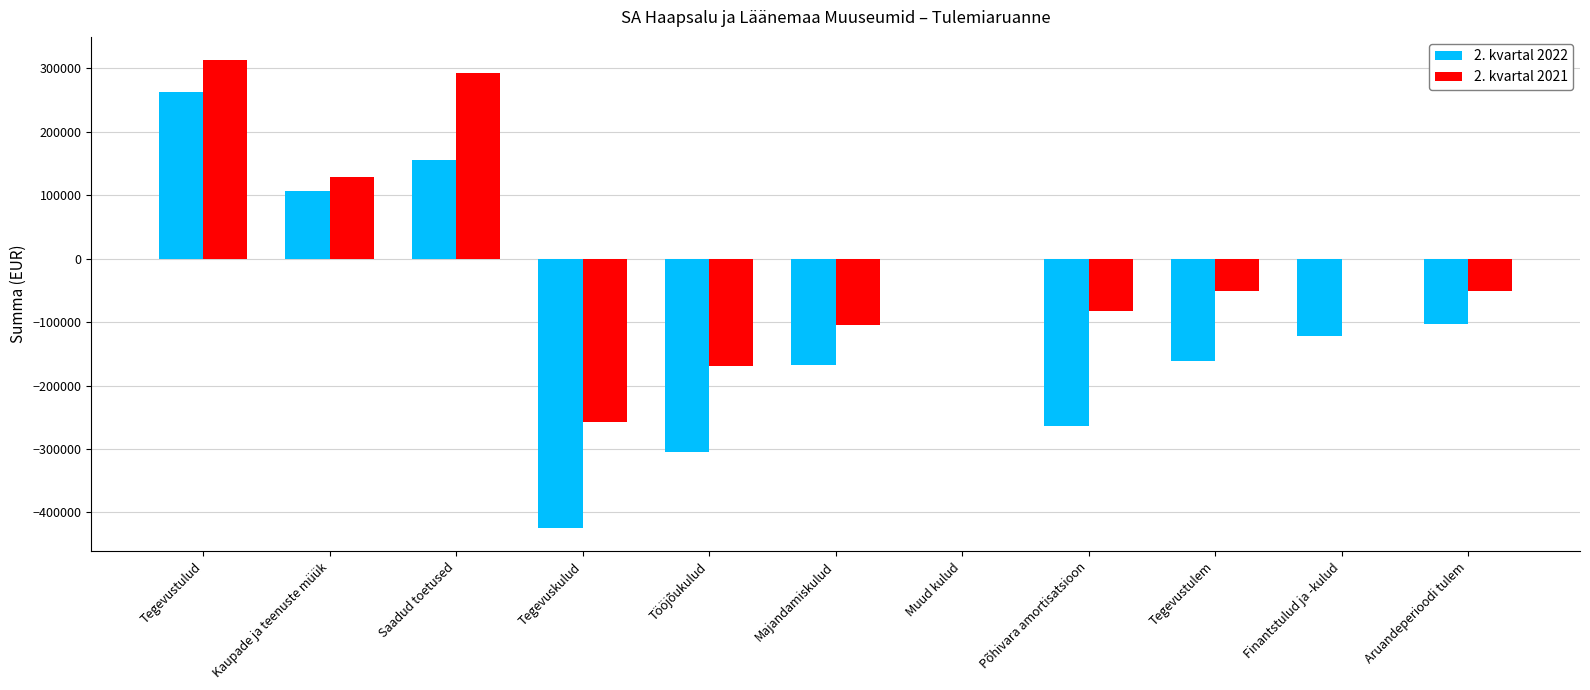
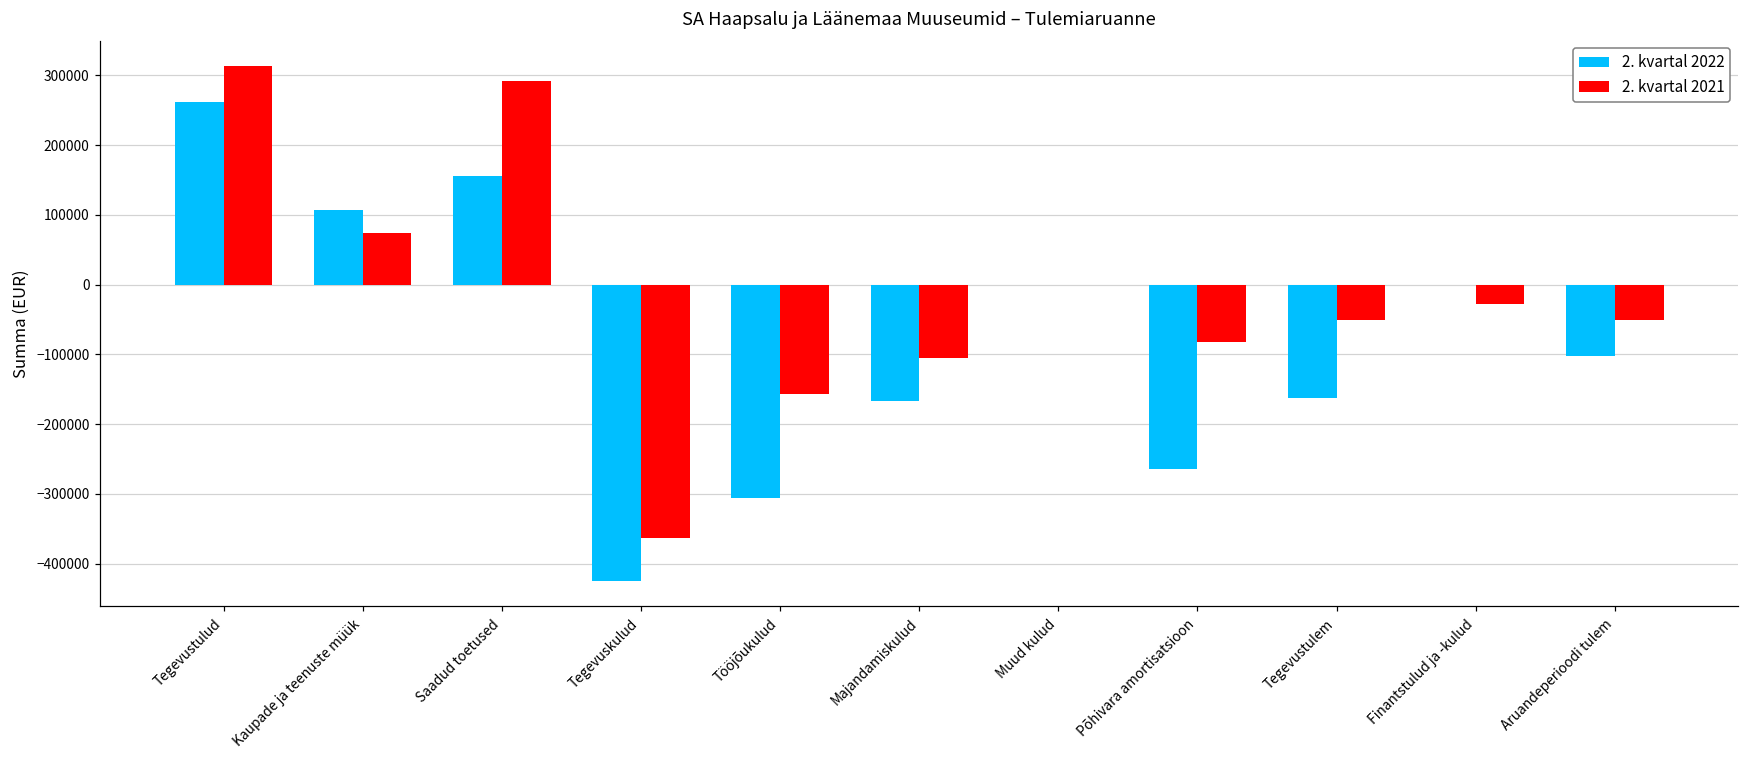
  {
    "2. kvartal 2022": {
      "Tegevustulud": 260000,
      "Kaupade ja teenuste müük": 110000,
      "Saadud toetused": 160000,
      "Tegevuskulud": -420000,
      "Tööjõukulud": -310000,
      "Majandamiskulud": -170000,
      "Põhivara amortisatsioon": -260000,
      "Tegevustulem": -160000,
-     "Finantstulud ja -kulud": -120000,
+     "Finantstulud ja -kulud": 0,
      "Aruandeperioodi tulem": -100000
    },
    "2. kvartal 2021": {
      "Tegevustulud": 310000,
-     "Kaupade ja teenuste müük": 130000,
+     "Kaupade ja teenuste müük": 70000,
      "Saadud toetused": 290000,
-     "Tegevuskulud": -260000,
-     "Tööjõukulud": -170000,
+     "Tegevuskulud": -360000,
+     "Tööjõukulud": -160000,
      "Majandamiskulud": -100000,
      "Põhivara amortisatsioon": -80000,
      "Tegevustulem": -50000,
-     "Finantstulud ja -kulud": 0,
+     "Finantstulud ja -kulud": -30000,
      "Aruandeperioodi tulem": -50000
    }
  }
